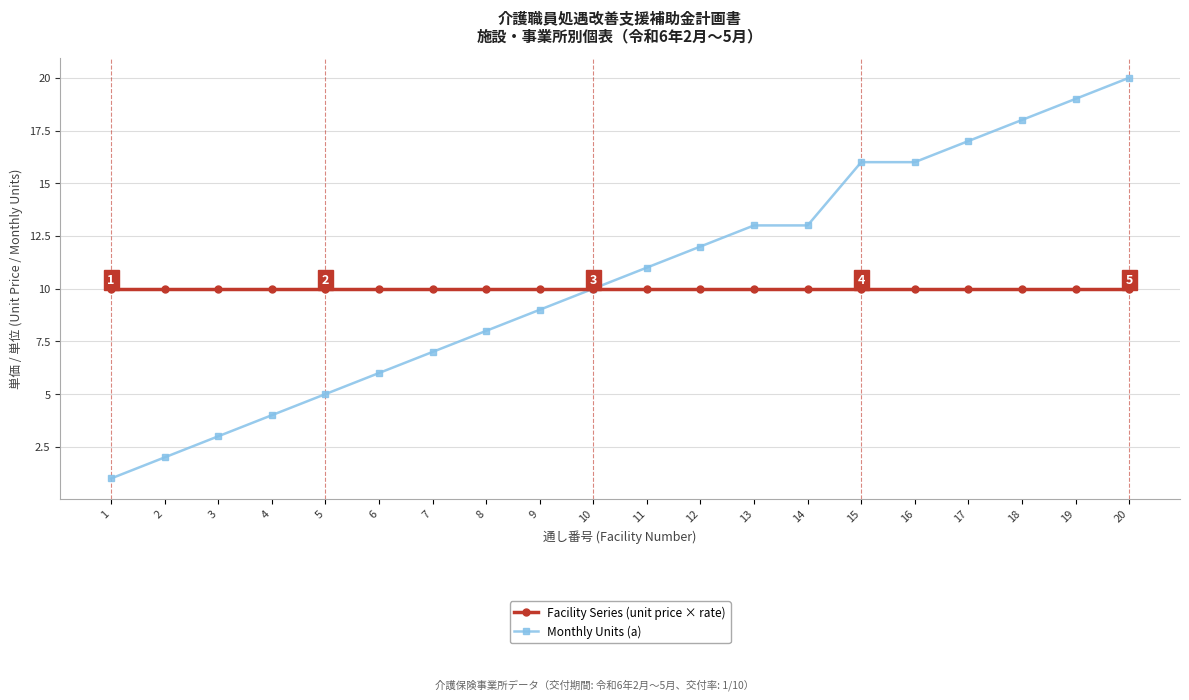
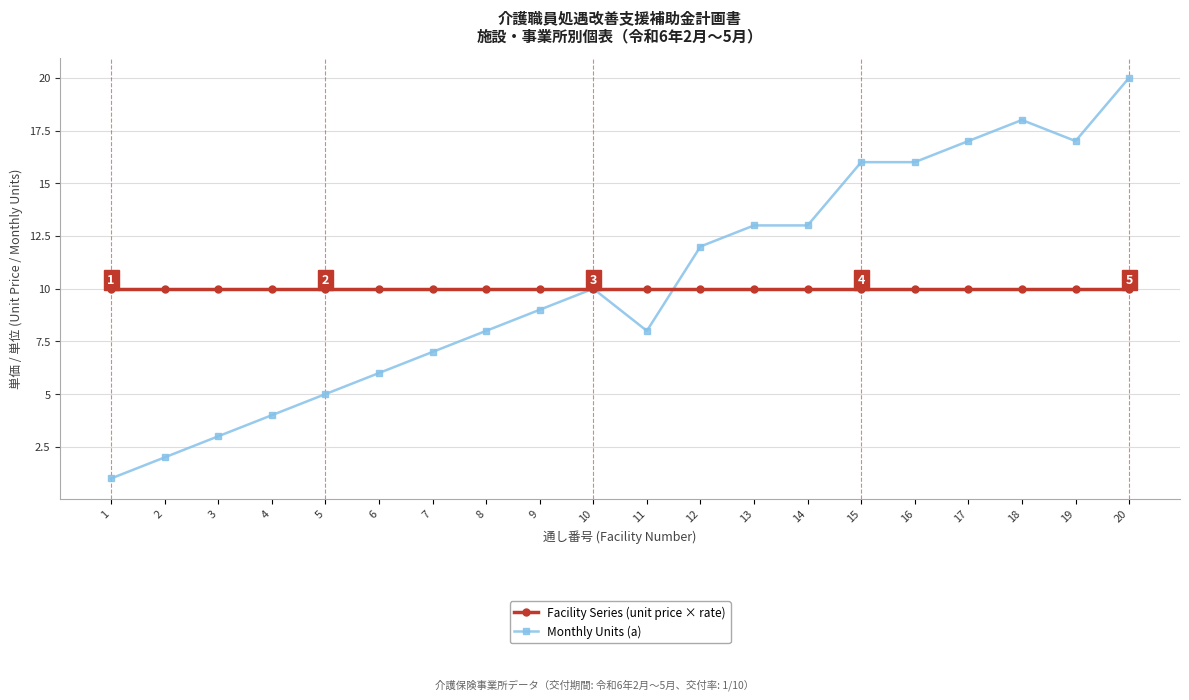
  {
    "Facility Series (unit price × rate)": {
      "2": 10,
      "3": 10,
      "4": 10,
      "6": 10,
      "7": 10,
      "8": 10,
      "9": 10,
      "11": 10,
      "12": 10,
      "13": 10,
      "14": 10,
      "16": 10,
      "17": 10,
      "18": 10,
      "19": 10
    },
    "Monthly Units (a)": {
      "1": 1,
      "2": 2,
      "3": 3,
      "4": 4,
      "5": 5,
      "6": 6,
      "7": 7,
      "8": 8,
      "9": 9,
-     "11": 11,
+     "11": 8,
      "12": 12,
      "13": 13,
      "14": 13,
      "15": 16,
      "16": 16,
      "17": 17,
      "18": 18,
-     "19": 19,
+     "19": 17,
      "20": 20
    }
  }
